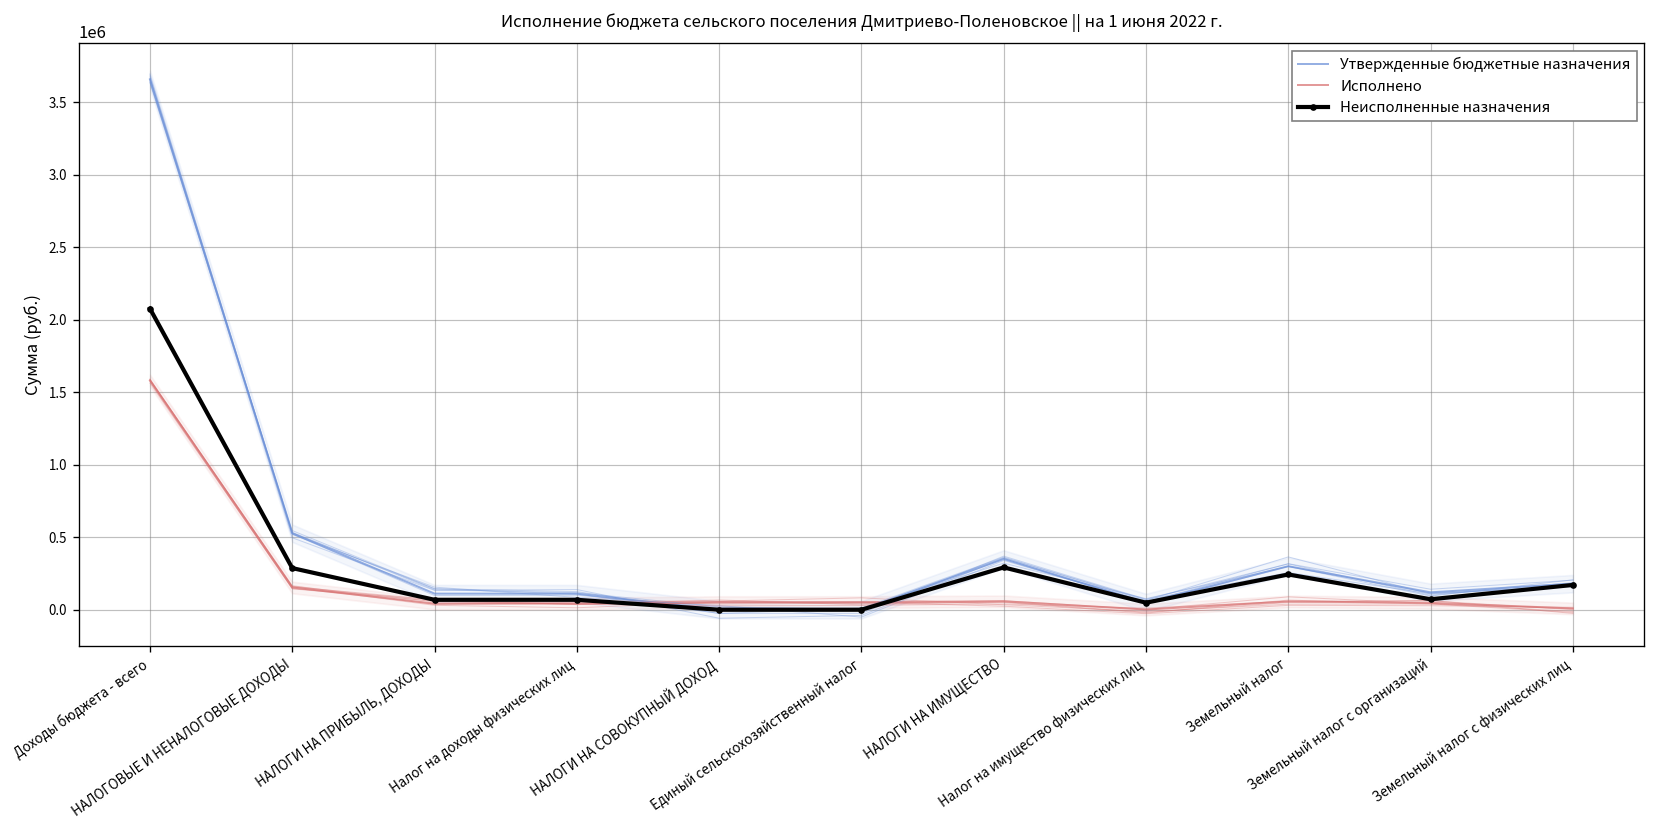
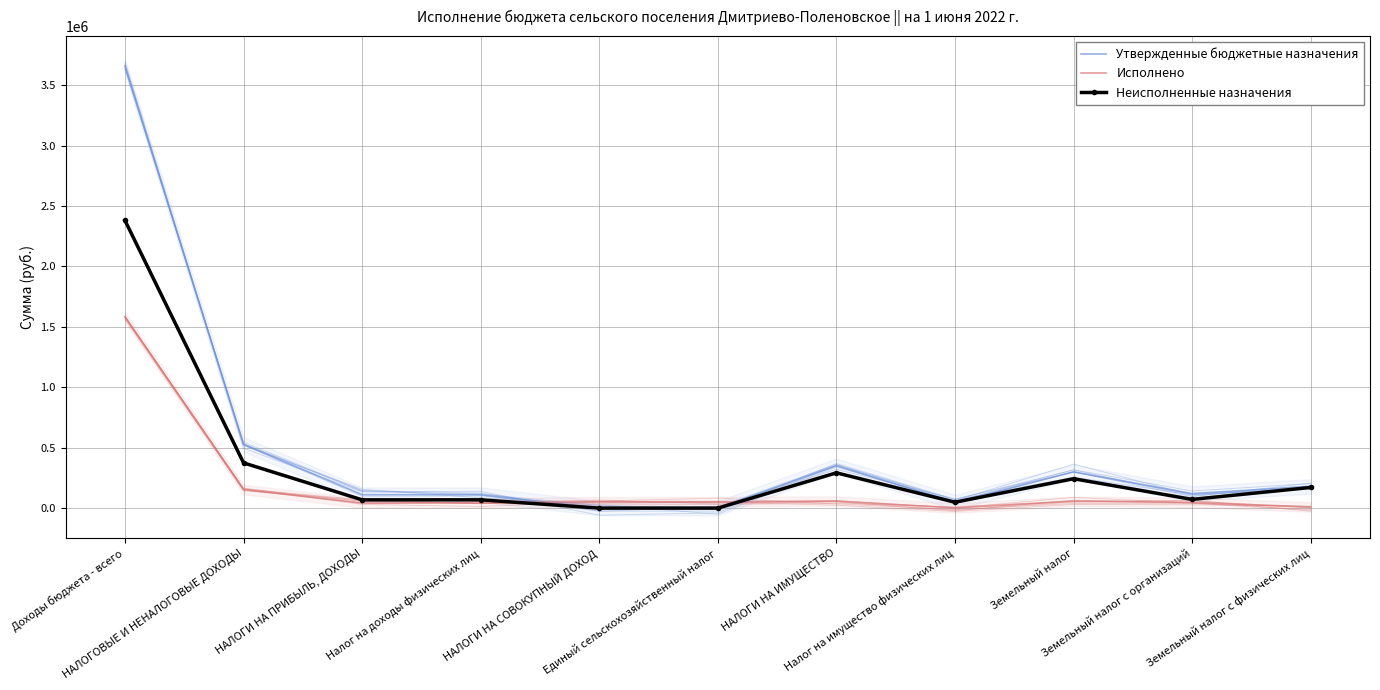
  {
    "Неисполненные назначения": {
-     "Доходы бюджета - всего": 2080000,
-     "НАЛОГОВЫЕ И НЕНАЛОГОВЫЕ ДОХОДЫ": 290000,
+     "Доходы бюджета - всего": 2380000,
+     "НАЛОГОВЫЕ И НЕНАЛОГОВЫЕ ДОХОДЫ": 370000,
      "НАЛОГИ НА ИМУЩЕСТВО": 290000
    }
  }
